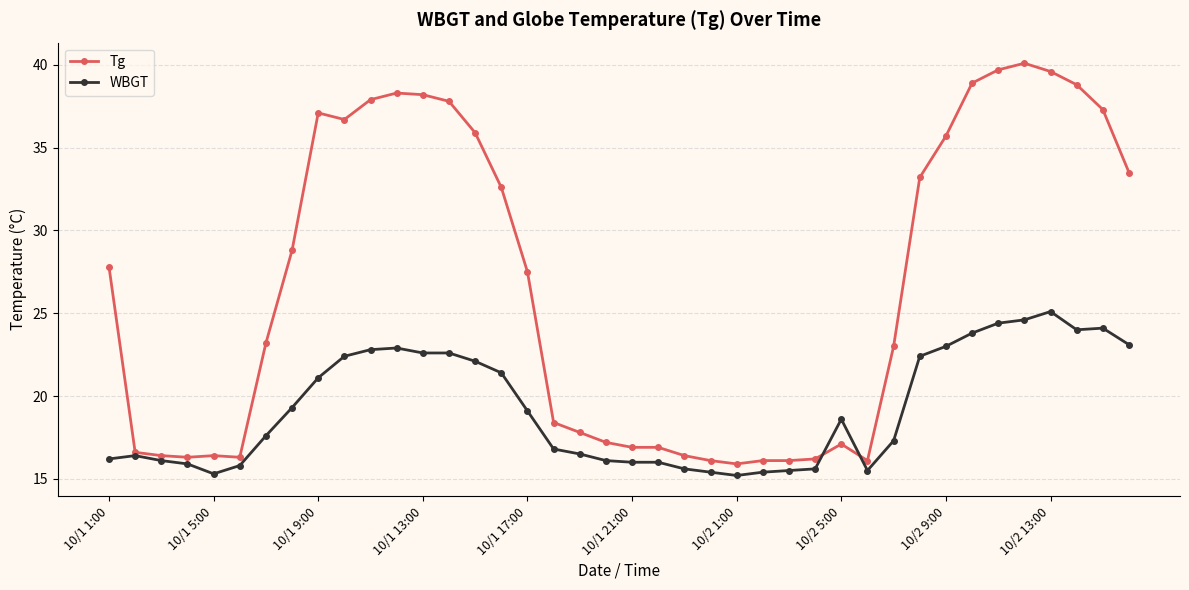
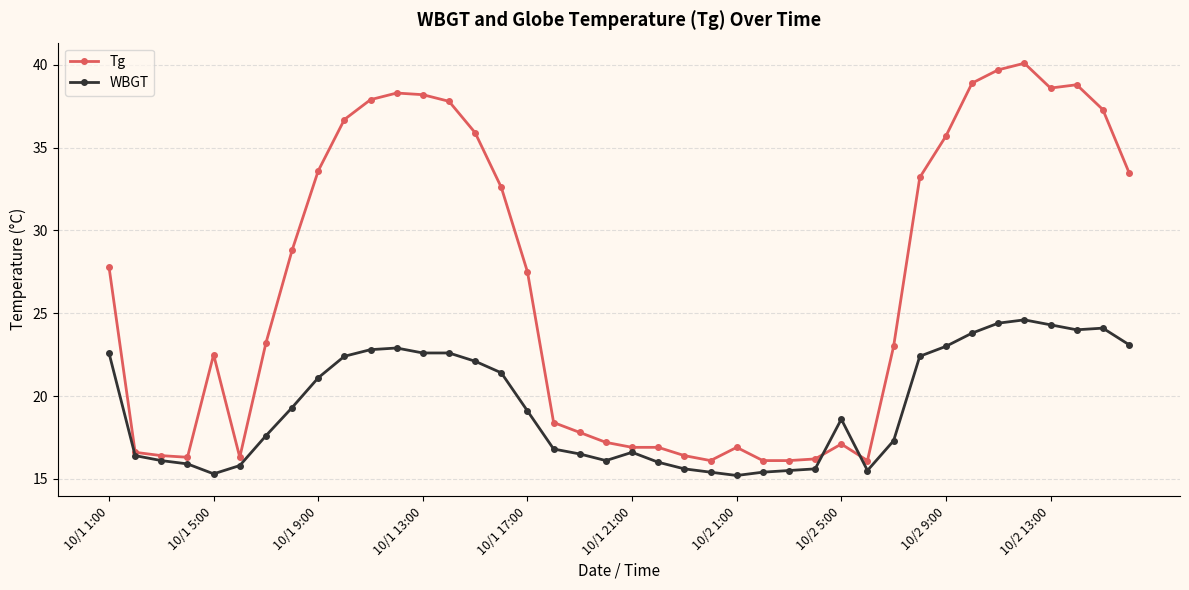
  {
    "Tg": {
      "10/1 1:00": 27.8,
-     "10/1 5:00": 16.4,
-     "10/1 9:00": 37.1,
+     "10/1 5:00": 22.5,
+     "10/1 9:00": 33.6,
      "10/1 13:00": 38.2,
      "10/1 17:00": 27.5,
      "10/1 21:00": 16.9,
-     "10/2 1:00": 15.9,
+     "10/2 1:00": 16.9,
      "10/2 5:00": 17.1,
      "10/2 9:00": 35.7,
-     "10/2 13:00": 39.6
+     "10/2 13:00": 38.6
    },
    "WBGT": {
-     "10/1 1:00": 16.2,
+     "10/1 1:00": 22.6,
      "10/1 5:00": 15.3,
      "10/1 9:00": 21.1,
      "10/1 13:00": 22.6,
      "10/1 17:00": 19.1,
-     "10/1 21:00": 16.0,
+     "10/1 21:00": 16.6,
      "10/2 1:00": 15.2,
      "10/2 5:00": 18.6,
      "10/2 9:00": 23.0,
-     "10/2 13:00": 25.1
+     "10/2 13:00": 24.3
    }
  }
